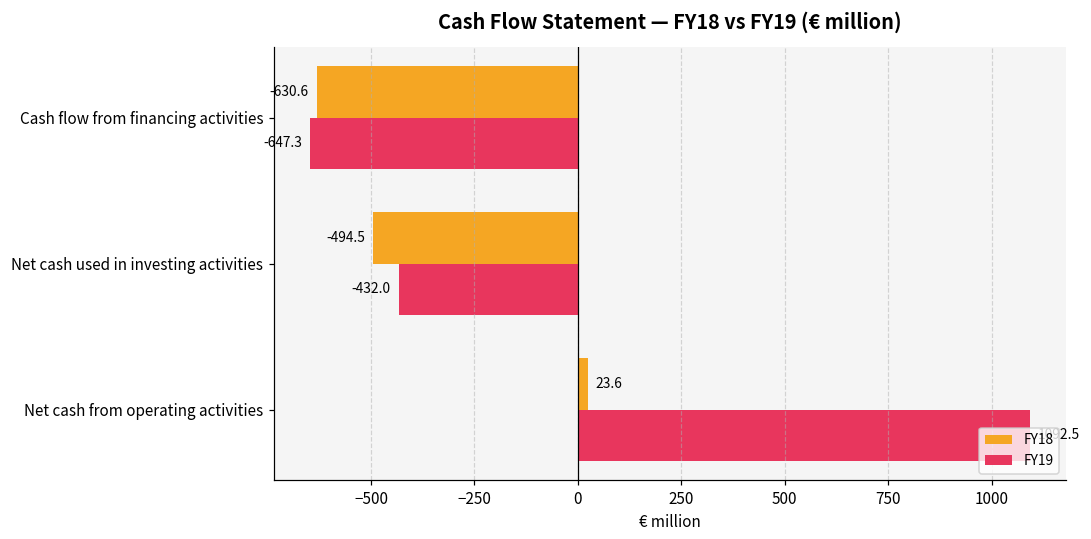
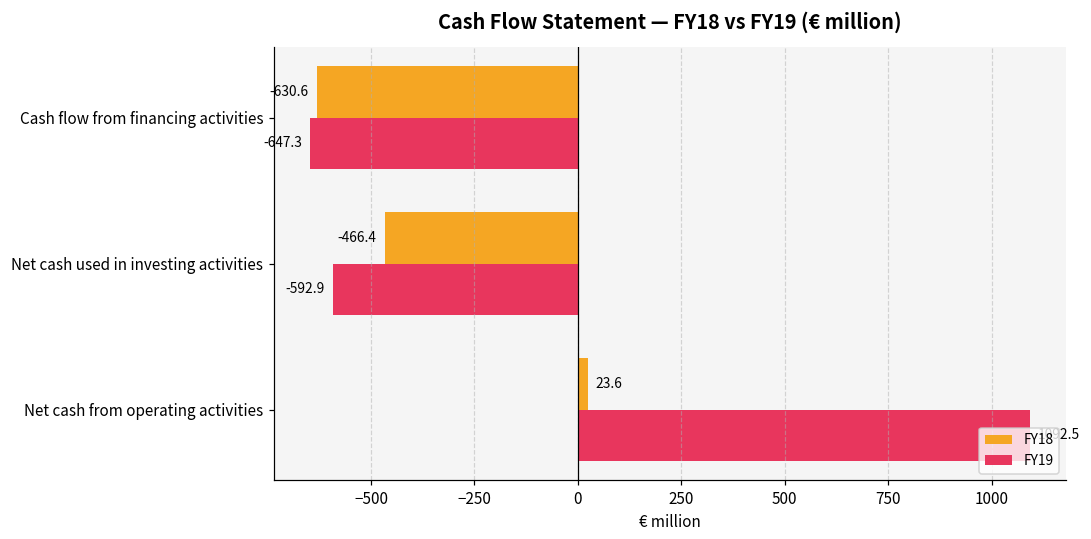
  {
    "FY18": {
      "Cash flow from financing activities": -630.6,
-     "Net cash used in investing activities": -494.5,
+     "Net cash used in investing activities": -466.4,
      "Net cash from operating activities": 23.6
    },
    "FY19": {
      "Cash flow from financing activities": -647.3,
-     "Net cash used in investing activities": -432.0
+     "Net cash used in investing activities": -592.9
    }
  }
